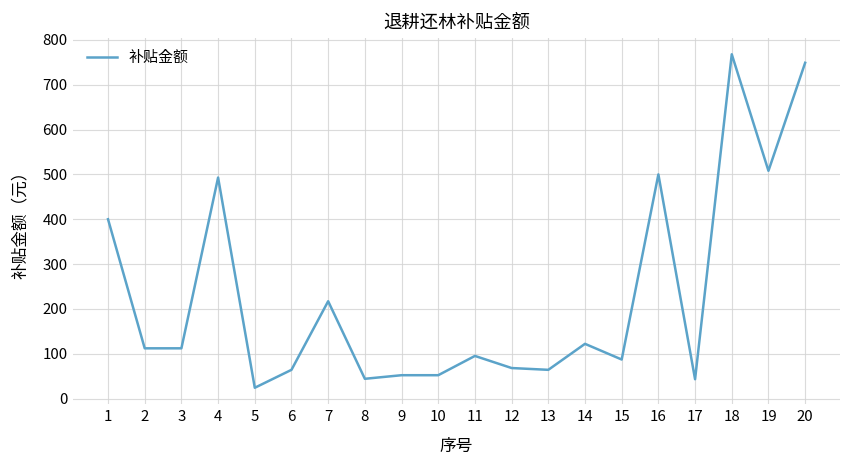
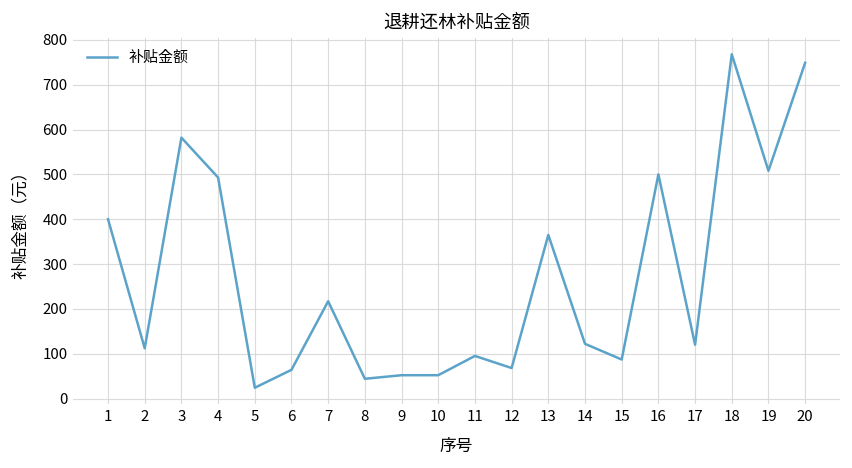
  {
    "1": 400,
    "2": 110,
-   "3": 110,
+   "3": 580,
    "4": 490,
    "5": 20,
    "6": 60,
    "7": 220,
    "8": 40,
    "9": 50,
    "10": 50,
    "11": 100,
    "12": 70,
-   "13": 60,
+   "13": 370,
    "14": 120,
    "15": 90,
    "16": 500,
-   "17": 40,
+   "17": 120,
    "18": 770,
    "19": 510,
    "20": 750
  }
